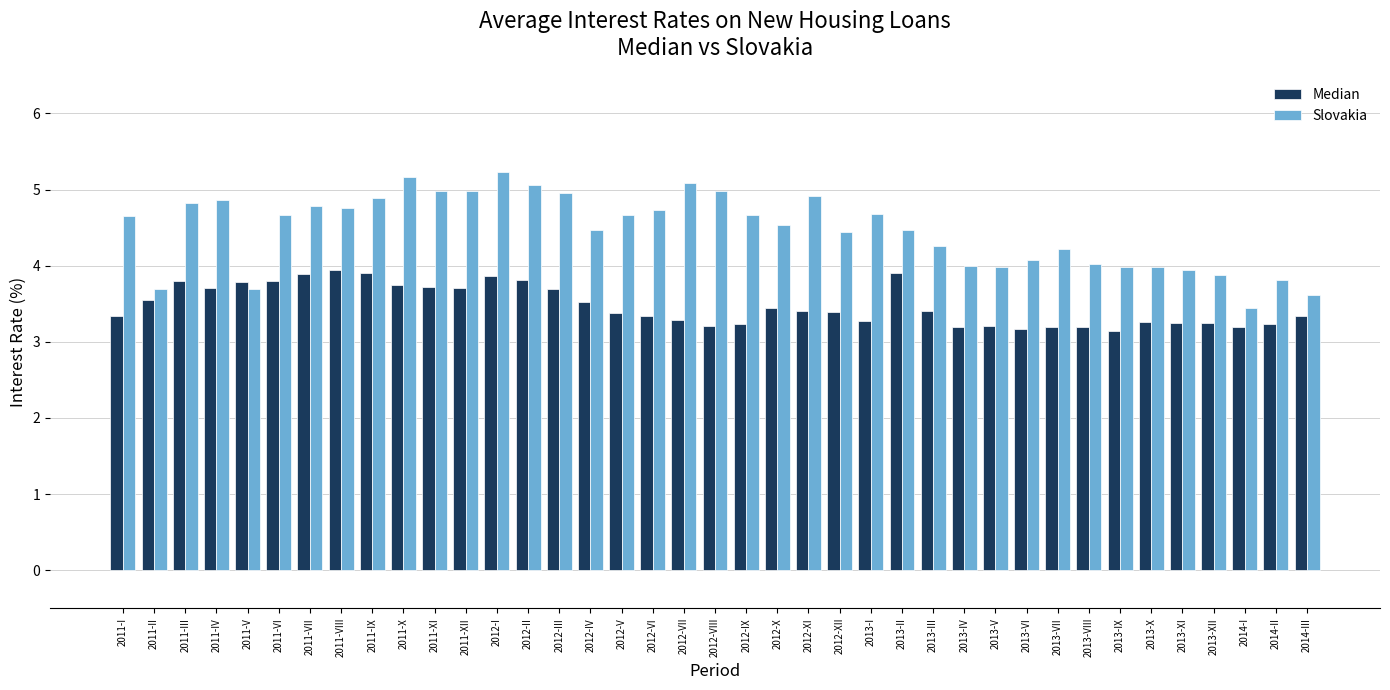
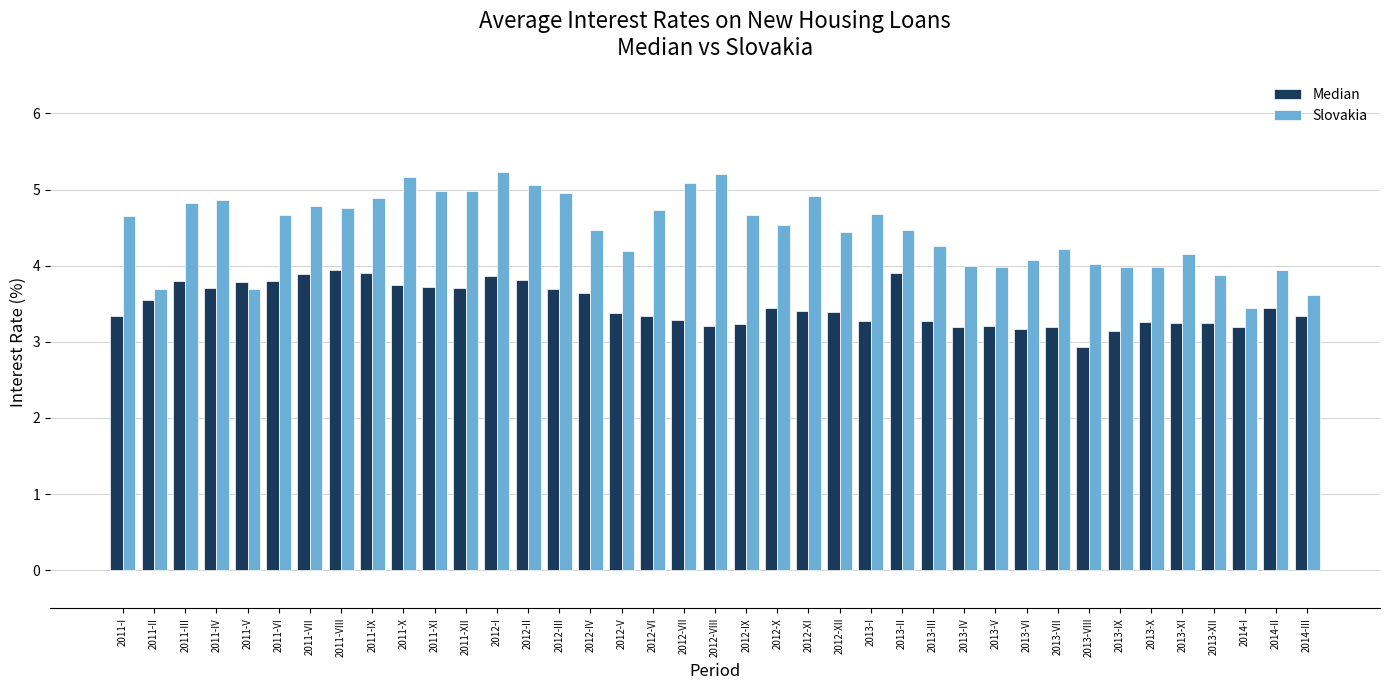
  {
    "Median": {
      "2011-I": 3.3,
      "2011-II": 3.6,
      "2011-III": 3.8,
      "2011-IV": 3.7,
      "2011-V": 3.8,
      "2011-VI": 3.8,
      "2011-VII": 3.9,
      "2011-VIII": 4.0,
      "2011-IX": 3.9,
      "2011-X": 3.8,
      "2011-XI": 3.7,
      "2011-XII": 3.7,
      "2012-I": 3.9,
      "2012-II": 3.8,
      "2012-III": 3.7,
-     "2012-IV": 3.5,
+     "2012-IV": 3.6,
      "2012-V": 3.4,
      "2012-VI": 3.3,
      "2012-VII": 3.3,
      "2012-VIII": 3.2,
      "2012-IX": 3.2,
      "2012-X": 3.4,
      "2012-XI": 3.4,
      "2012-XII": 3.4,
      "2013-I": 3.3,
      "2013-II": 3.9,
-     "2013-III": 3.4,
+     "2013-III": 3.3,
      "2013-IV": 3.2,
      "2013-V": 3.2,
      "2013-VI": 3.2,
      "2013-VII": 3.2,
-     "2013-VIII": 3.2,
+     "2013-VIII": 2.9,
      "2013-IX": 3.1,
      "2013-X": 3.3,
      "2013-XI": 3.3,
      "2013-XII": 3.3,
      "2014-I": 3.2,
-     "2014-II": 3.2,
+     "2014-II": 3.4,
      "2014-III": 3.3
    },
    "Slovakia": {
      "2011-I": 4.7,
      "2011-II": 3.7,
      "2011-III": 4.8,
      "2011-IV": 4.9,
      "2011-V": 3.7,
      "2011-VI": 4.7,
      "2011-VII": 4.8,
      "2011-VIII": 4.8,
      "2011-IX": 4.9,
      "2011-X": 5.2,
      "2011-XI": 5.0,
      "2011-XII": 5.0,
      "2012-I": 5.2,
      "2012-II": 5.1,
      "2012-III": 5.0,
      "2012-IV": 4.5,
-     "2012-V": 4.7,
+     "2012-V": 4.2,
      "2012-VI": 4.7,
      "2012-VII": 5.1,
-     "2012-VIII": 5.0,
+     "2012-VIII": 5.2,
      "2012-IX": 4.7,
      "2012-X": 4.5,
      "2012-XI": 4.9,
      "2012-XII": 4.4,
      "2013-I": 4.7,
      "2013-II": 4.5,
      "2013-III": 4.3,
      "2013-IV": 4.0,
      "2013-V": 4.0,
      "2013-VI": 4.1,
      "2013-VII": 4.2,
      "2013-VIII": 4.0,
      "2013-IX": 4.0,
      "2013-X": 4.0,
-     "2013-XI": 4.0,
+     "2013-XI": 4.2,
      "2013-XII": 3.9,
      "2014-I": 3.4,
-     "2014-II": 3.8,
+     "2014-II": 3.9,
      "2014-III": 3.6
    }
  }
